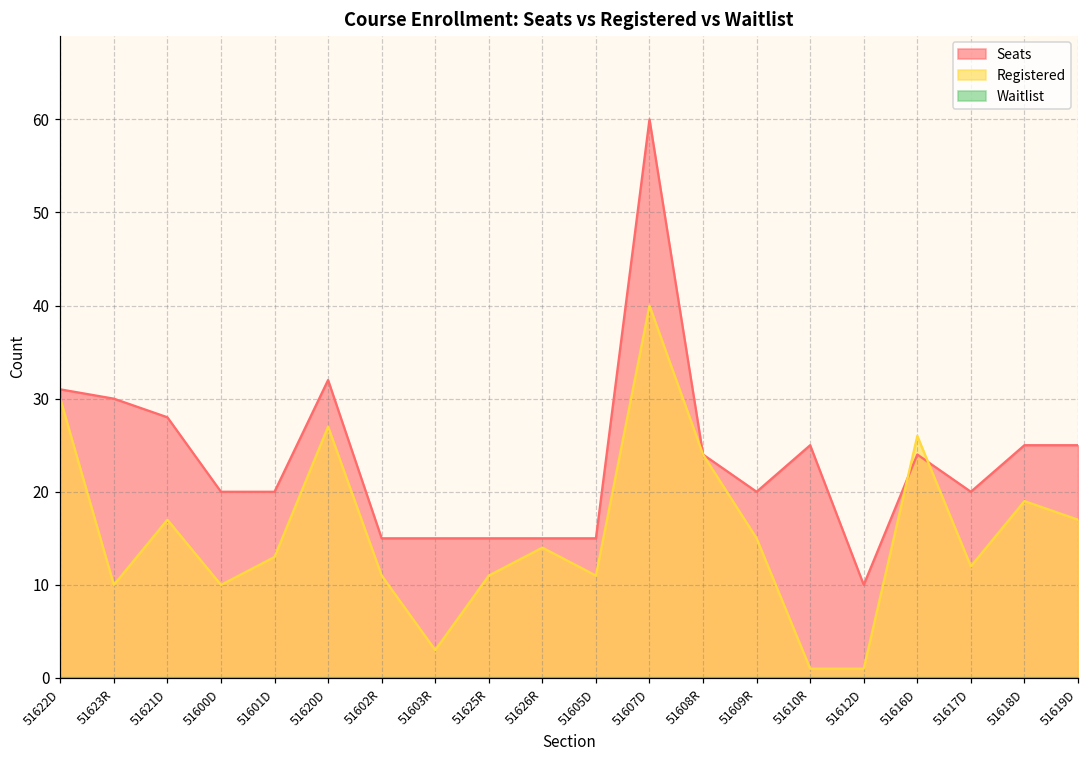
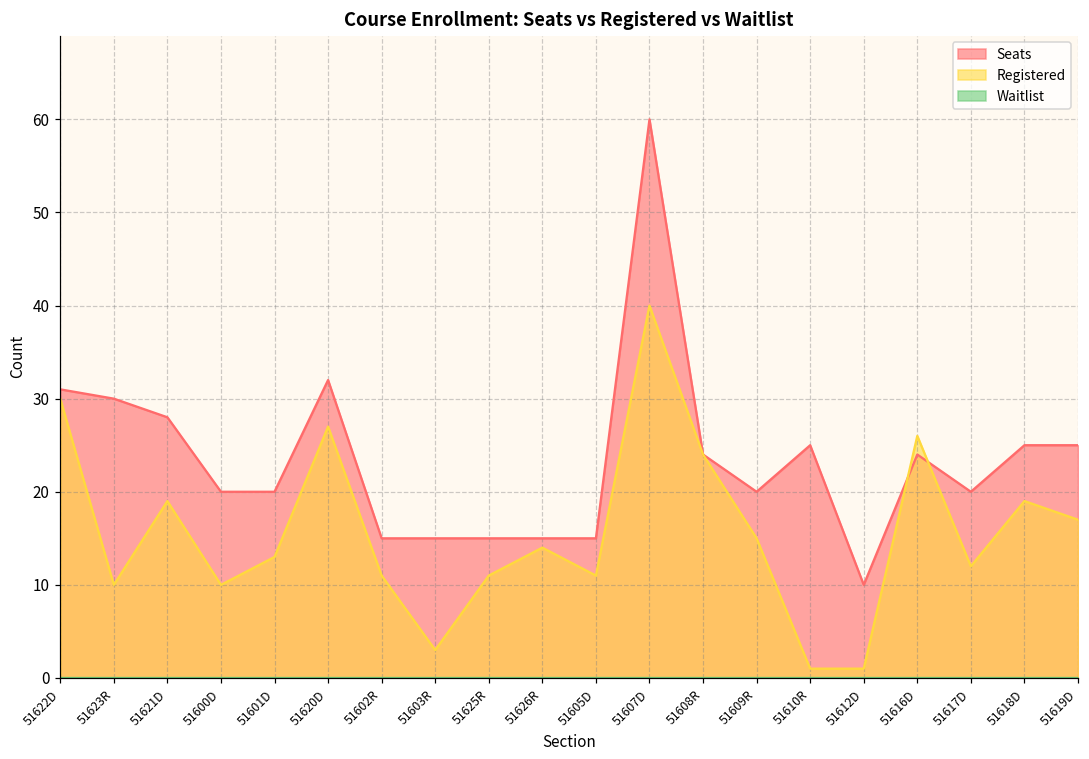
  {
    "Seats": {
      "51622D": 31,
      "51623R": 30,
      "51621D": 28,
      "51600D": 20,
      "51601D": 20,
      "51620D": 32,
      "51602R": 15,
      "51603R": 15,
      "51625R": 15,
      "51626R": 15,
      "51605D": 15,
      "51607D": 60,
      "51609R": 20,
      "51610R": 25,
      "51612D": 10,
      "51616D": 24,
      "51617D": 20,
      "51618D": 25,
      "51619D": 25
    },
    "Registered": {
      "51622D": 30,
      "51623R": 10,
-     "51621D": 17,
+     "51621D": 19,
      "51600D": 10,
      "51601D": 13,
      "51620D": 27,
      "51602R": 11,
      "51603R": 3,
      "51625R": 11,
      "51626R": 14,
      "51605D": 11,
      "51607D": 40,
      "51609R": 15,
      "51610R": 1,
      "51612D": 1,
      "51616D": 26,
      "51617D": 12,
      "51618D": 19,
      "51619D": 17
    },
    "Waitlist": {
      "51622D": 0,
      "51623R": 0,
      "51621D": 0,
      "51600D": 0,
      "51601D": 0,
      "51620D": 0,
      "51602R": 0,
      "51603R": 0,
      "51625R": 0,
      "51626R": 0,
      "51605D": 0,
      "51607D": 0,
      "51608R": 0,
      "51609R": 0,
      "51610R": 0,
      "51612D": 0,
      "51616D": 0,
      "51617D": 0,
      "51618D": 0,
      "51619D": 0
    }
  }
